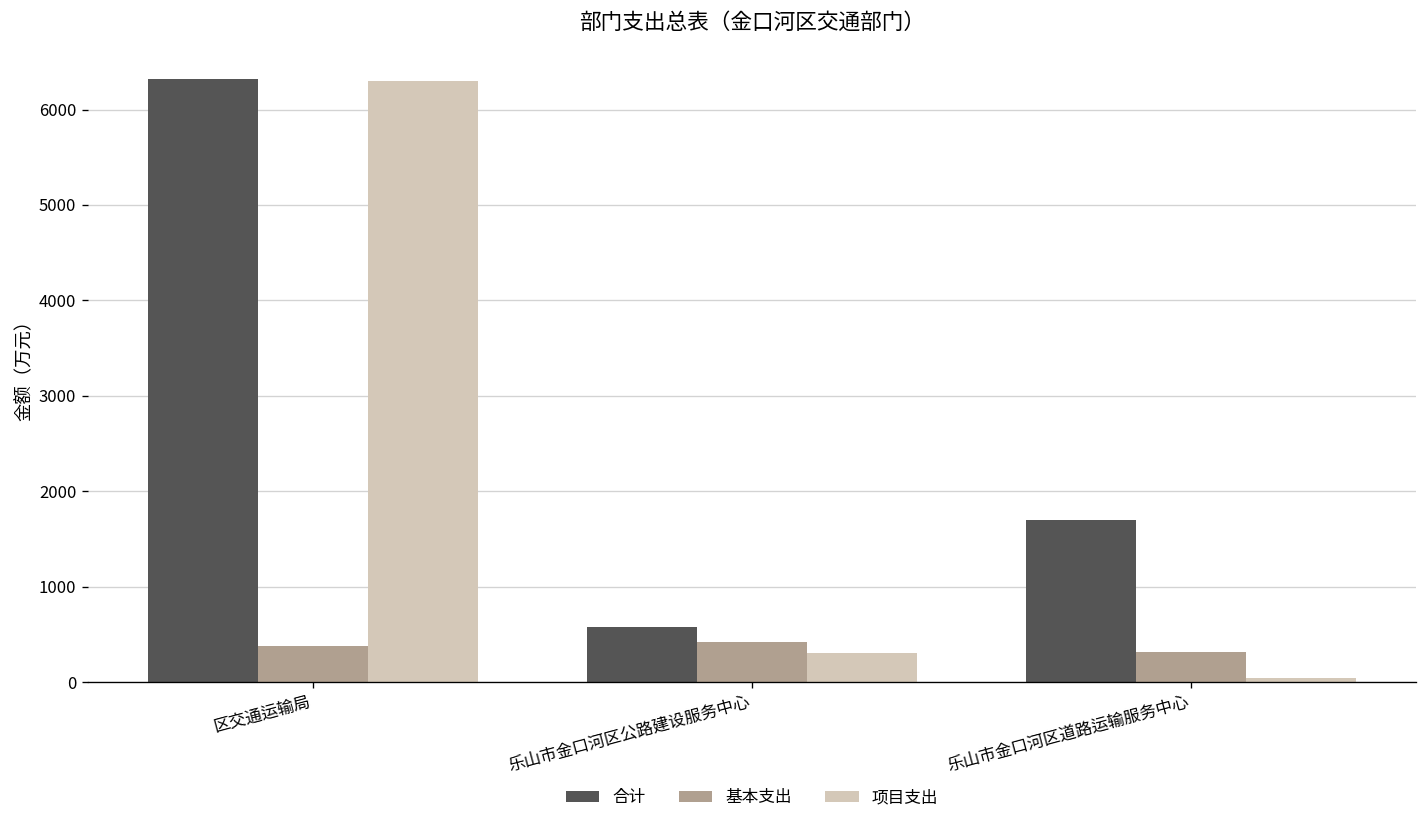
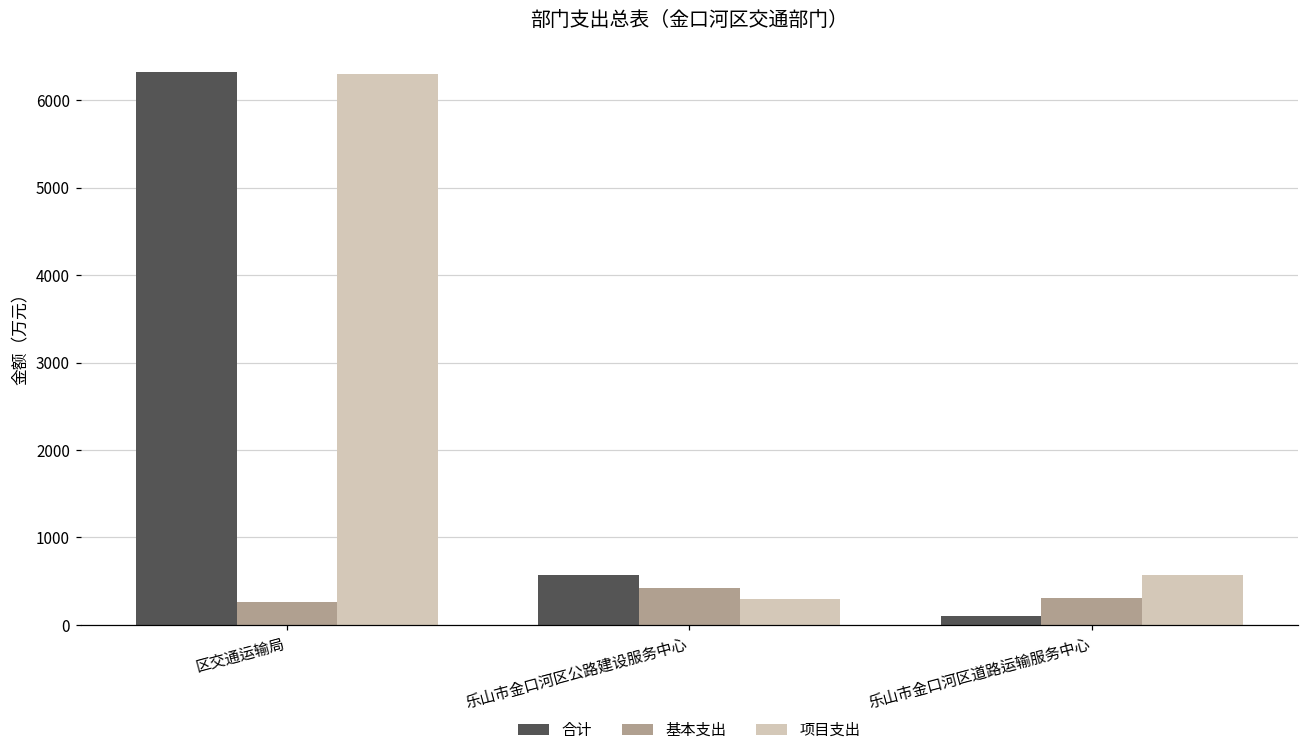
  {
    "合计": {
      "区交通运输局": 6300,
      "乐山市金口河区公路建设服务中心": 600,
-     "乐山市金口河区道路运输服务中心": 1700
+     "乐山市金口河区道路运输服务中心": 100
    },
    "基本支出": {
-     "区交通运输局": 400,
+     "区交通运输局": 300,
      "乐山市金口河区公路建设服务中心": 400,
      "乐山市金口河区道路运输服务中心": 300
    },
    "项目支出": {
      "区交通运输局": 6300,
      "乐山市金口河区公路建设服务中心": 300,
-     "乐山市金口河区道路运输服务中心": 0
+     "乐山市金口河区道路运输服务中心": 600
    }
  }
